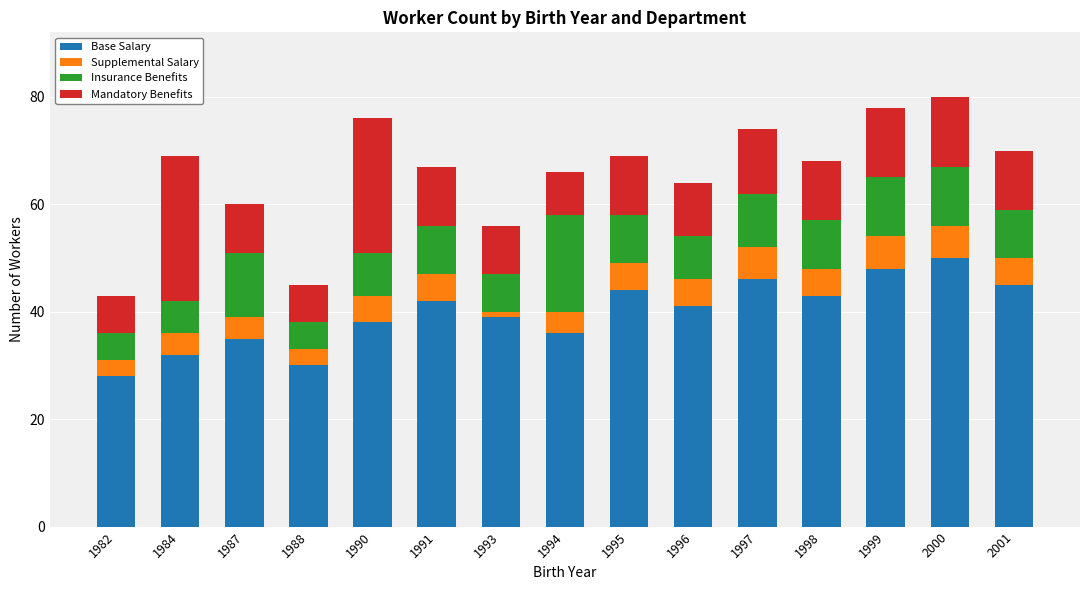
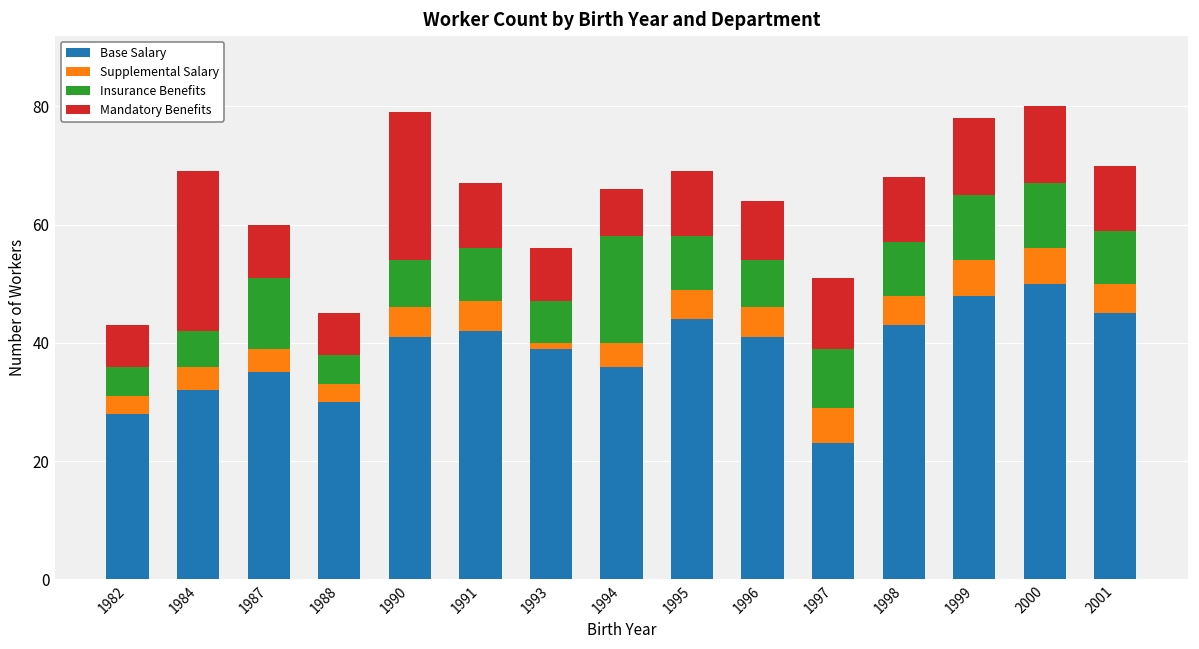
  {
    "Base Salary": {
      "1982": 28,
      "1984": 32,
      "1987": 35,
      "1988": 30,
-     "1990": 38,
+     "1990": 41,
      "1991": 42,
      "1993": 39,
      "1994": 36,
      "1995": 44,
      "1996": 41,
-     "1997": 46,
+     "1997": 23,
      "1998": 43,
      "1999": 48,
      "2000": 50,
      "2001": 45
    },
    "Supplemental Salary": {
      "1982": 3,
      "1984": 4,
      "1987": 4,
      "1988": 3,
      "1990": 5,
      "1991": 5,
      "1993": 1,
      "1994": 4,
      "1995": 5,
      "1996": 5,
      "1997": 6,
      "1998": 5,
      "1999": 6,
      "2000": 6,
      "2001": 5
    },
    "Insurance Benefits": {
      "1982": 5,
      "1984": 6,
      "1987": 12,
      "1988": 5,
      "1990": 8,
      "1991": 9,
      "1993": 7,
      "1994": 18,
      "1995": 9,
      "1996": 8,
      "1997": 10,
      "1998": 9,
      "1999": 11,
      "2000": 11,
      "2001": 9
    },
    "Mandatory Benefits": {
      "1982": 7,
      "1984": 27,
      "1987": 9,
      "1988": 7,
      "1990": 25,
      "1991": 11,
      "1993": 9,
      "1994": 8,
      "1995": 11,
      "1996": 10,
      "1997": 12,
      "1998": 11,
      "1999": 13,
      "2000": 13,
      "2001": 11
    }
  }
